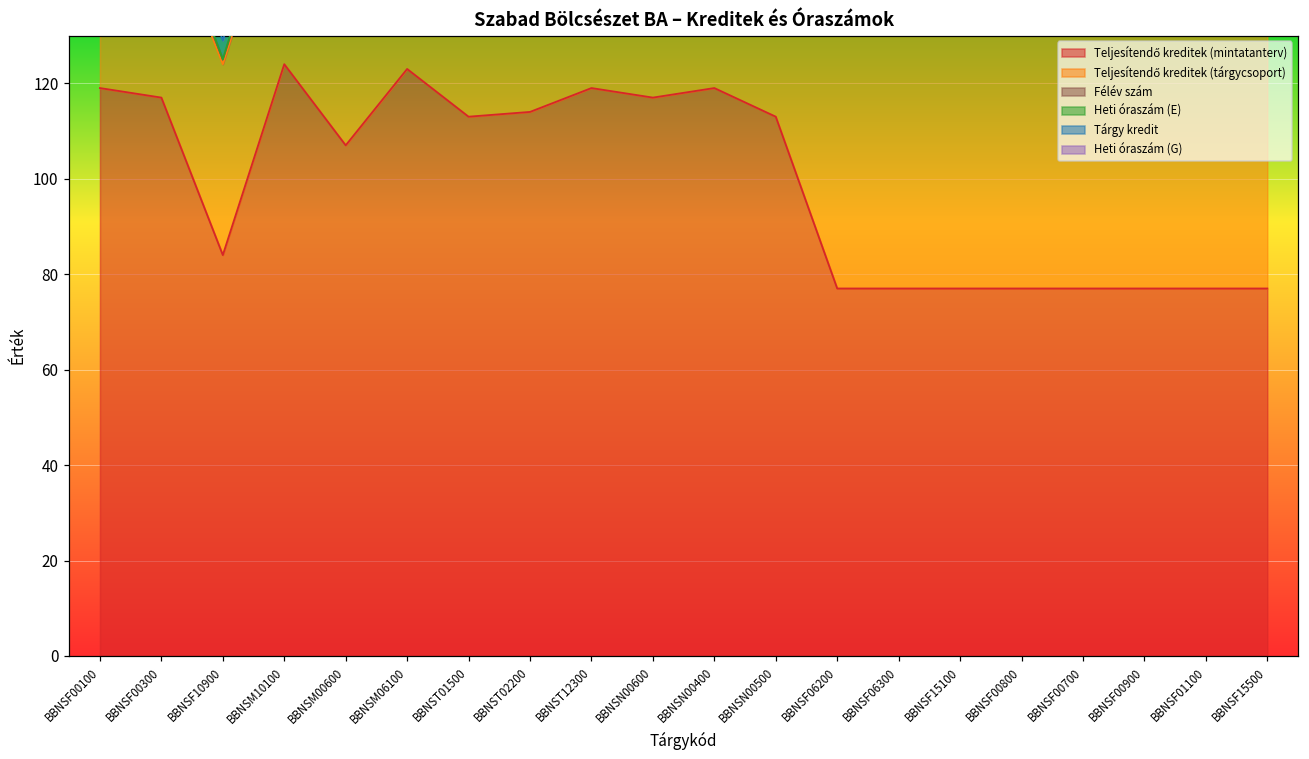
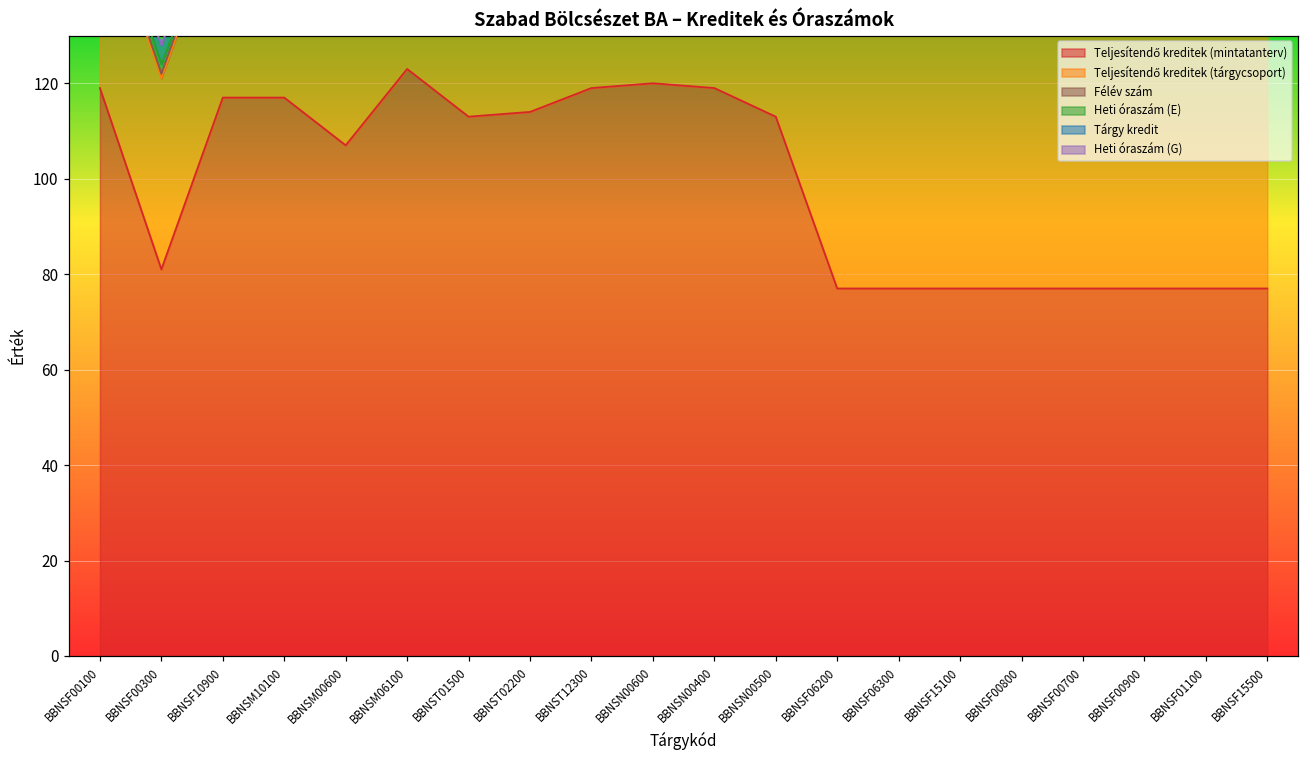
  {
    "Teljesítendő kreditek (mintatanterv)": {
      "BBNSF00100": 119,
-     "BBNSF00300": 117,
-     "BBNSF10900": 84,
-     "BBNSM10100": 124,
+     "BBNSF00300": 81,
+     "BBNSF10900": 117,
+     "BBNSM10100": 117,
      "BBNSM00600": 107,
      "BBNSM06100": 123,
      "BBNST01500": 113,
      "BBNST02200": 114,
      "BBNST12300": 119,
-     "BBNSN00600": 117,
+     "BBNSN00600": 120,
      "BBNSN00400": 119,
      "BBNSN00500": 113,
      "BBNSF06200": 77,
      "BBNSF06300": 77,
      "BBNSF15100": 77,
      "BBNSF00800": 77,
      "BBNSF00700": 77,
      "BBNSF00900": 77,
      "BBNSF01100": 77,
      "BBNSF15500": 77
    }
  }
